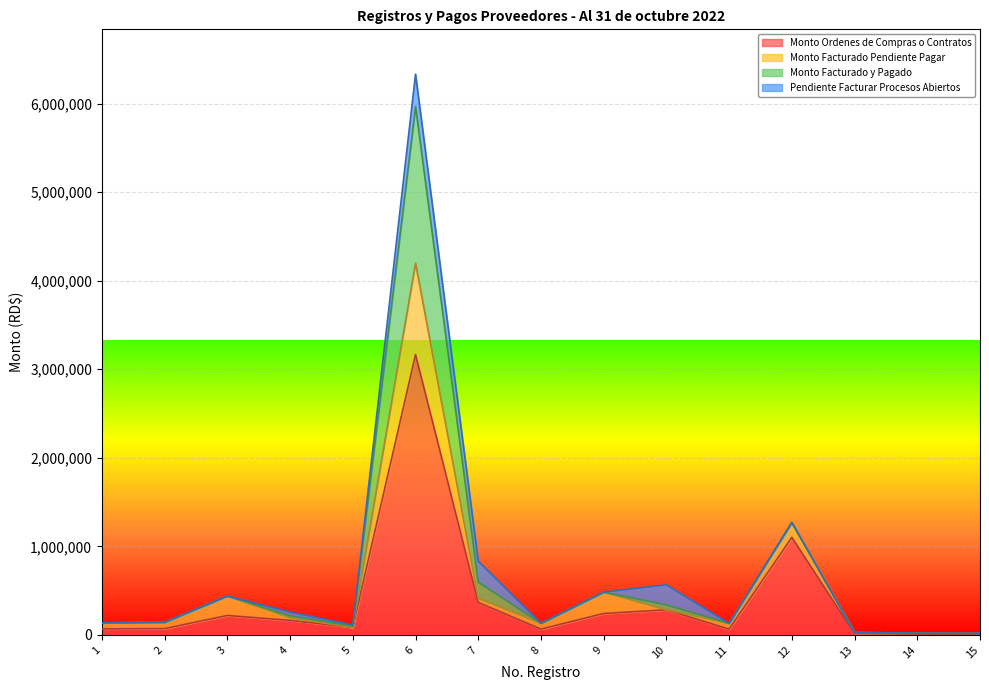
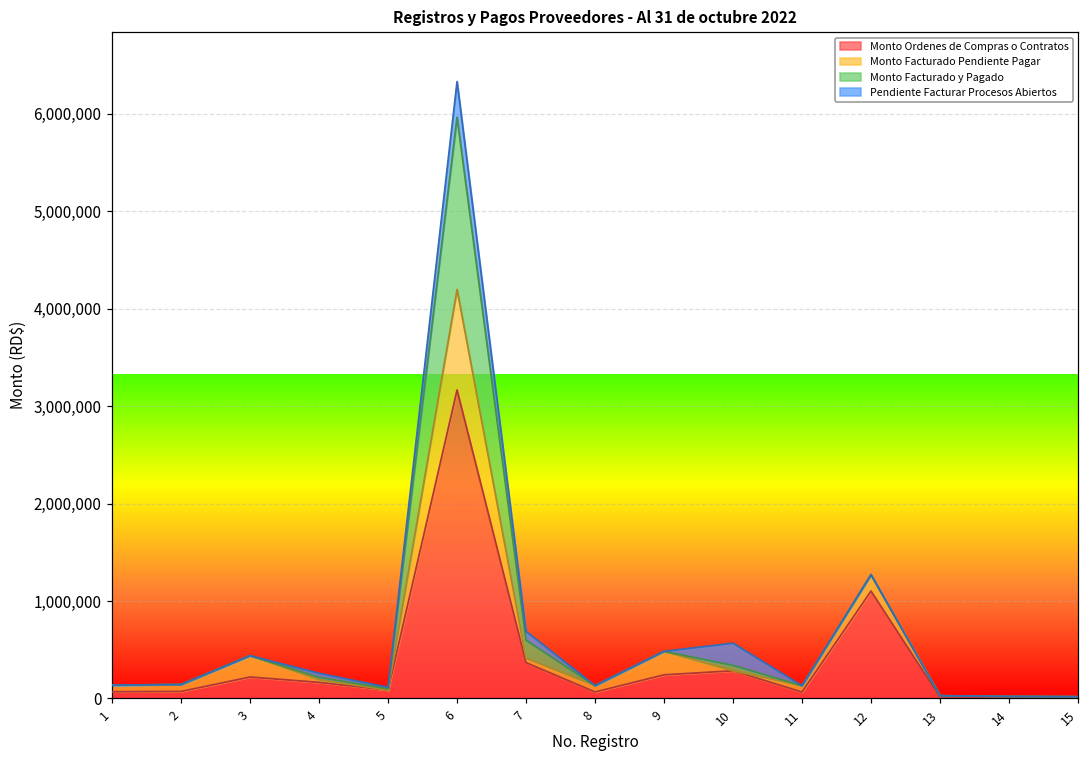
  {
    "Monto Ordenes de Compras o Contratos": {
      "1": "100,000",
      "2": "100,000",
      "3": "200,000",
      "6": "3,200,000",
      "7": "400,000",
      "8": "100,000",
      "9": "200,000",
      "11": "100,000",
      "12": "1,100,000"
    },
    "Monto Facturado Pendiente Pagar": {
      "6": "1,000,000",
      "7": "0"
    },
    "Monto Facturado y Pagado": {
      "6": "1,800,000",
      "7": "200,000",
      "10": "100,000"
    },
    "Pendiente Facturar Procesos Abiertos": {
      "4": "0",
      "6": "400,000",
-     "7": "200,000",
+     "7": "100,000",
      "10": "200,000"
    }
  }
